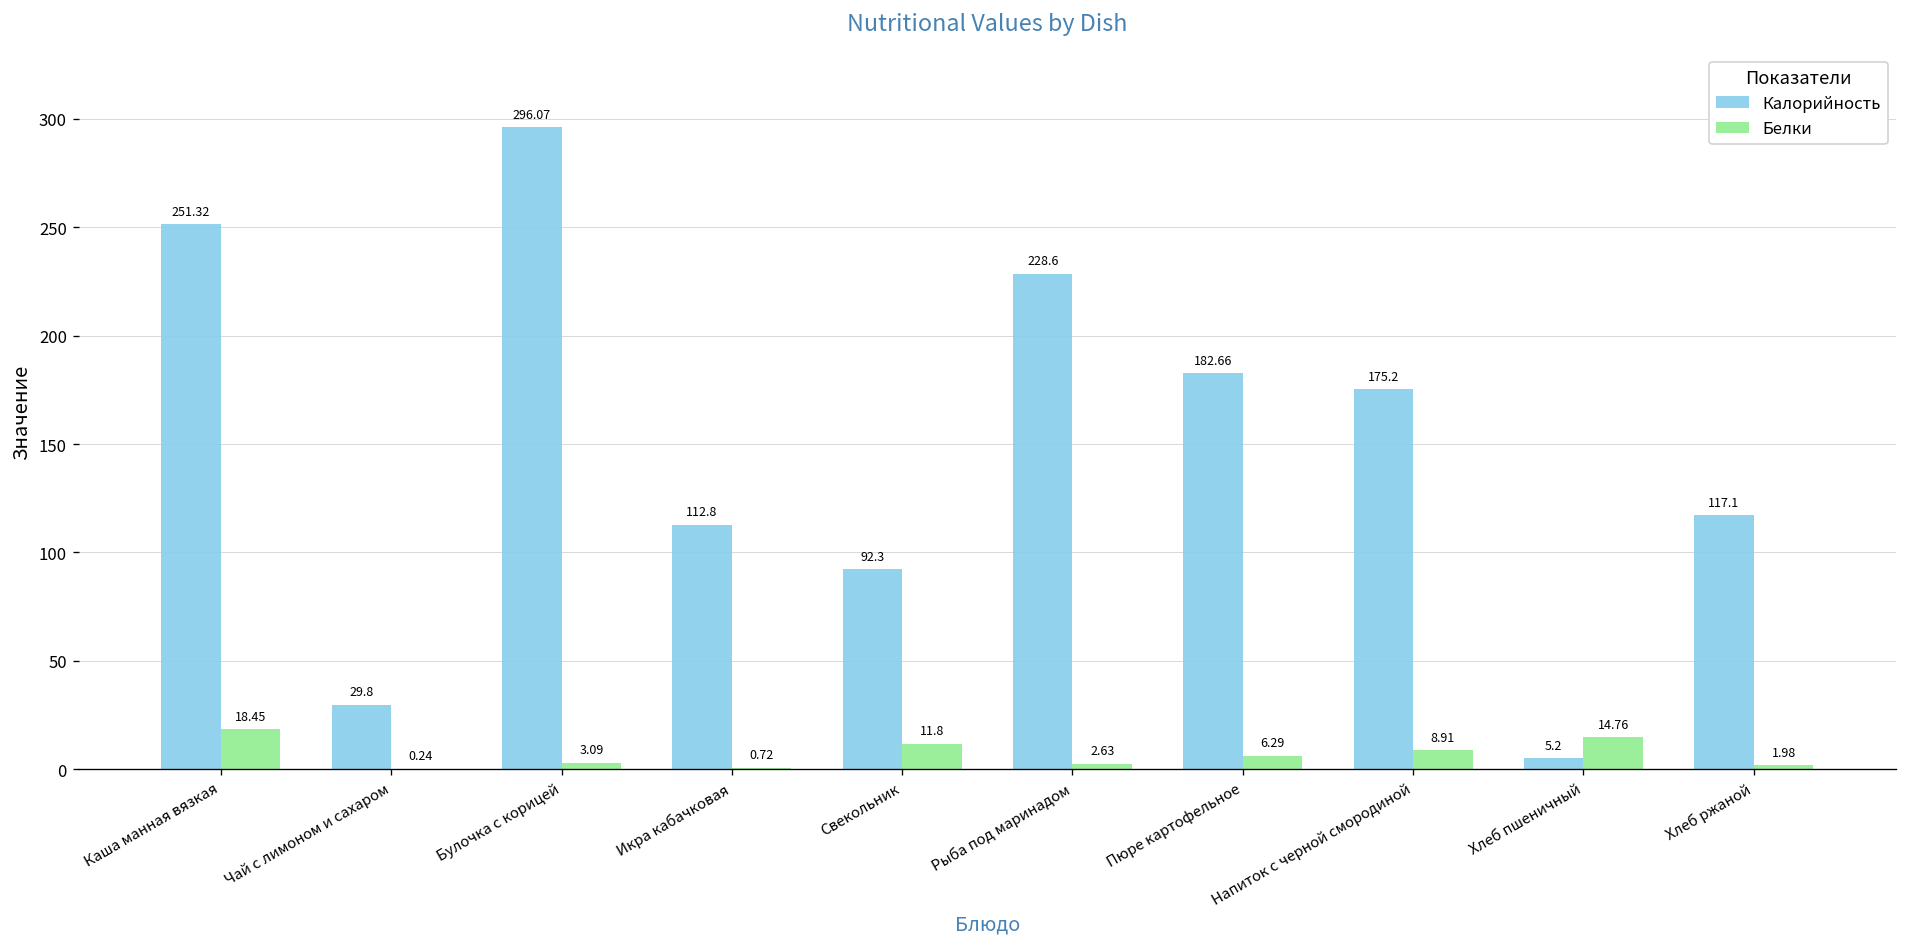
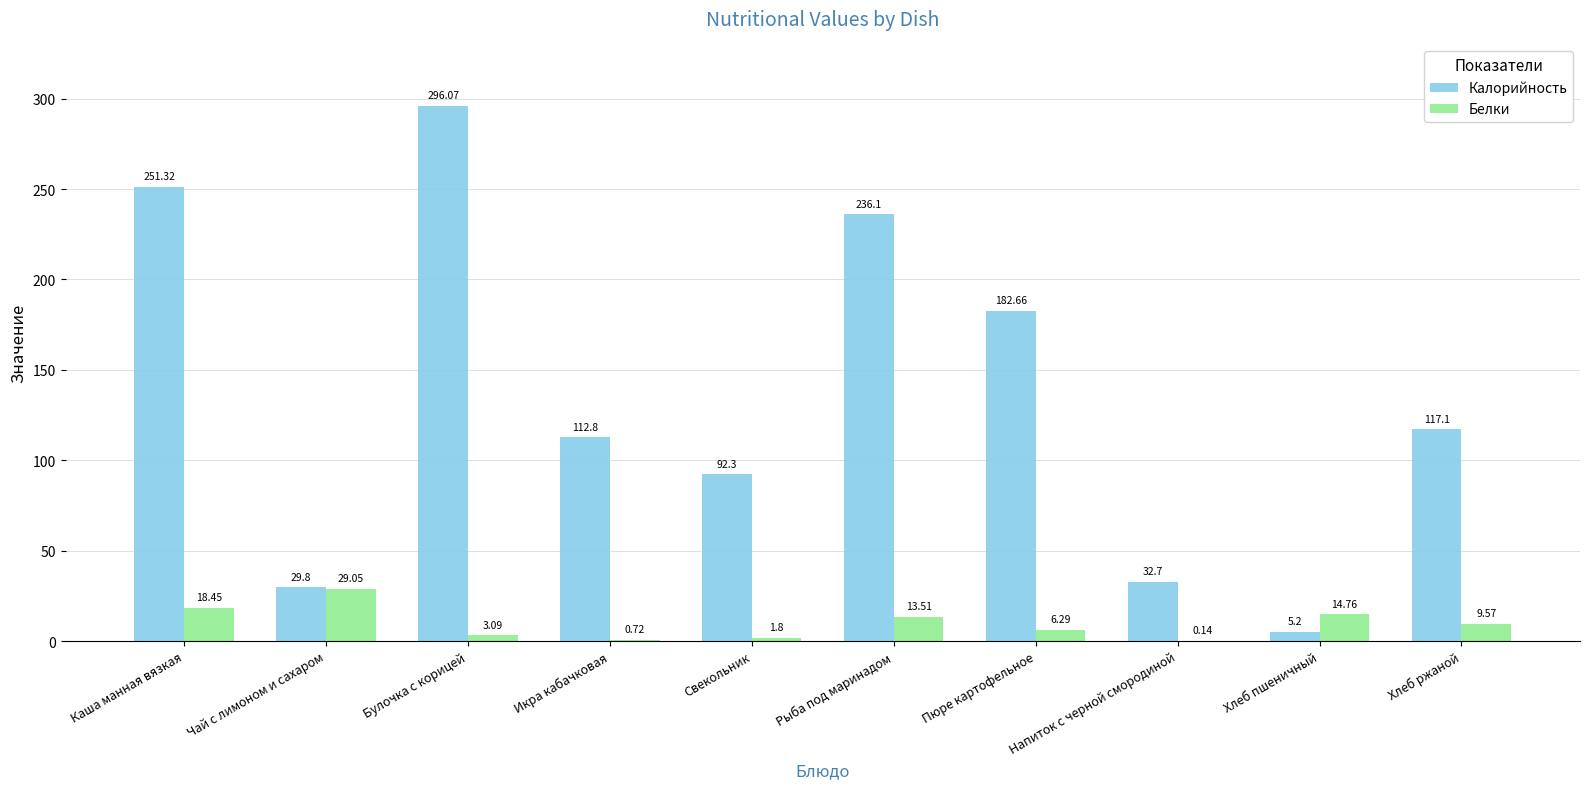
  {
    "Калорийность": {
      "Каша манная вязкая": 251.32,
      "Чай с лимоном и сахаром": 29.8,
      "Булочка с корицей": 296.07,
      "Икра кабачковая": 112.8,
      "Свекольник": 92.3,
-     "Рыба под маринадом": 228.6,
+     "Рыба под маринадом": 236.1,
      "Пюре картофельное": 182.66,
-     "Напиток с черной смородиной": 175.2,
+     "Напиток с черной смородиной": 32.7,
      "Хлеб пшеничный": 5.2,
      "Хлеб ржаной": 117.1
    },
    "Белки": {
      "Каша манная вязкая": 18.45,
-     "Чай с лимоном и сахаром": 0.24,
+     "Чай с лимоном и сахаром": 29.05,
      "Булочка с корицей": 3.09,
      "Икра кабачковая": 0.72,
-     "Свекольник": 11.8,
-     "Рыба под маринадом": 2.63,
+     "Свекольник": 1.8,
+     "Рыба под маринадом": 13.51,
      "Пюре картофельное": 6.29,
-     "Напиток с черной смородиной": 8.91,
+     "Напиток с черной смородиной": 0.14,
      "Хлеб пшеничный": 14.76,
-     "Хлеб ржаной": 1.98
+     "Хлеб ржаной": 9.57
    }
  }
